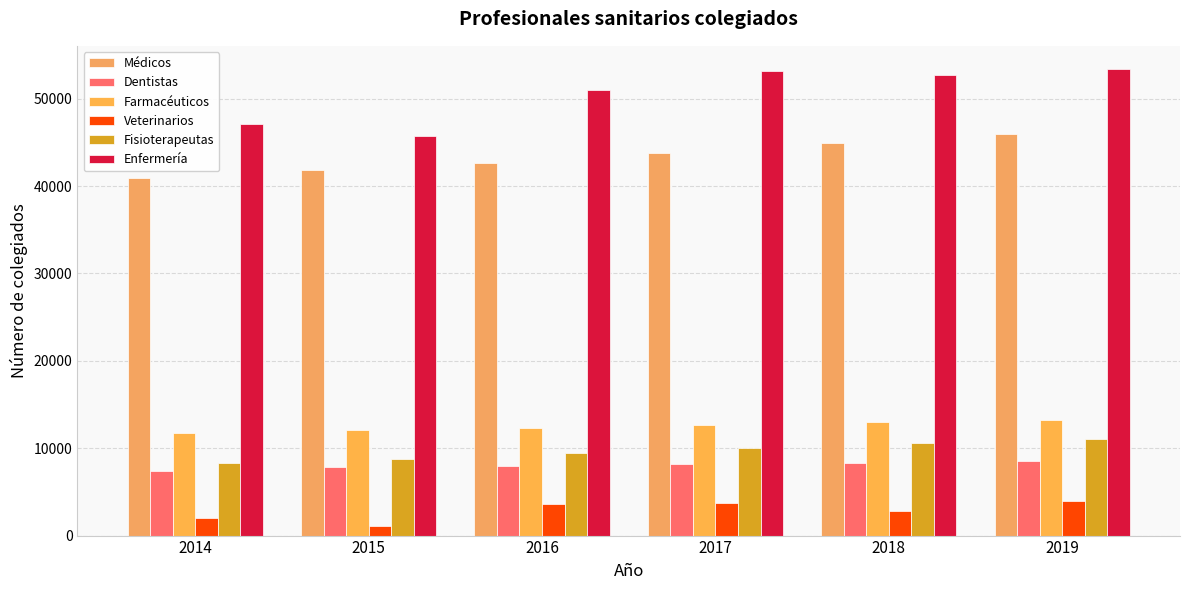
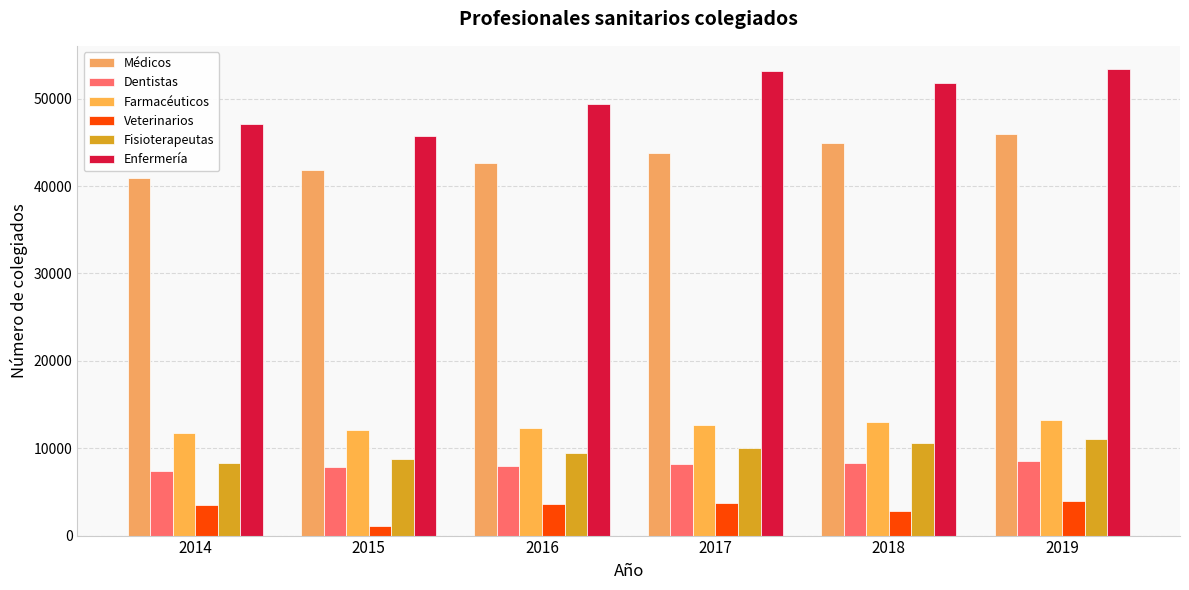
  {
    "Veterinarios": {
-     "2014": 2000,
+     "2014": 3000,
      "2015": 1000,
      "2016": 4000,
      "2017": 4000,
      "2018": 3000,
      "2019": 4000
    },
    "Enfermería": {
      "2014": 47000,
      "2015": 46000,
-     "2016": 51000,
+     "2016": 49000,
      "2017": 53000,
-     "2018": 53000,
+     "2018": 52000,
      "2019": 53000
    }
  }
